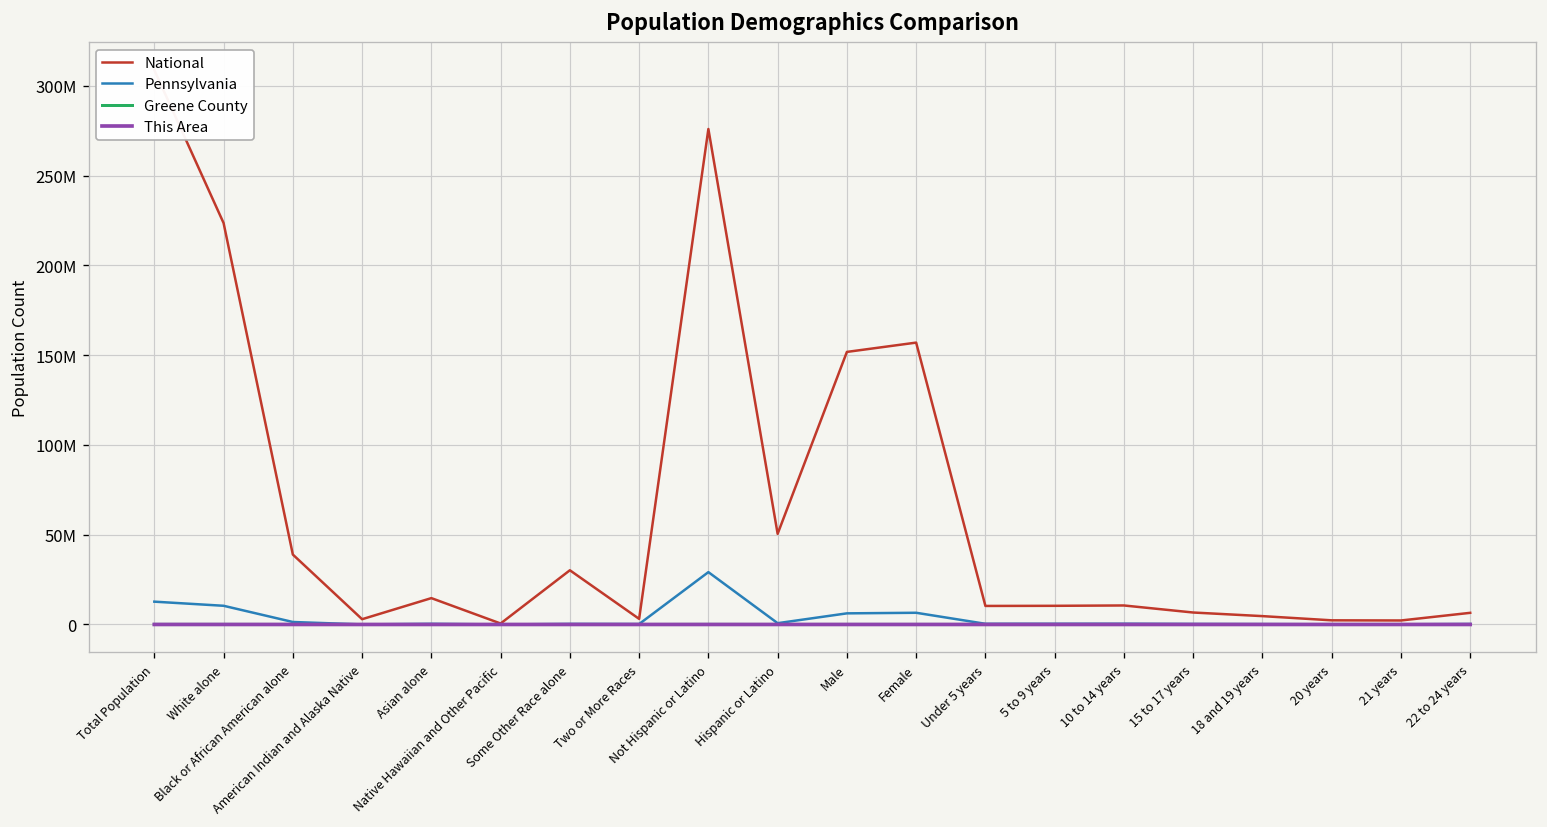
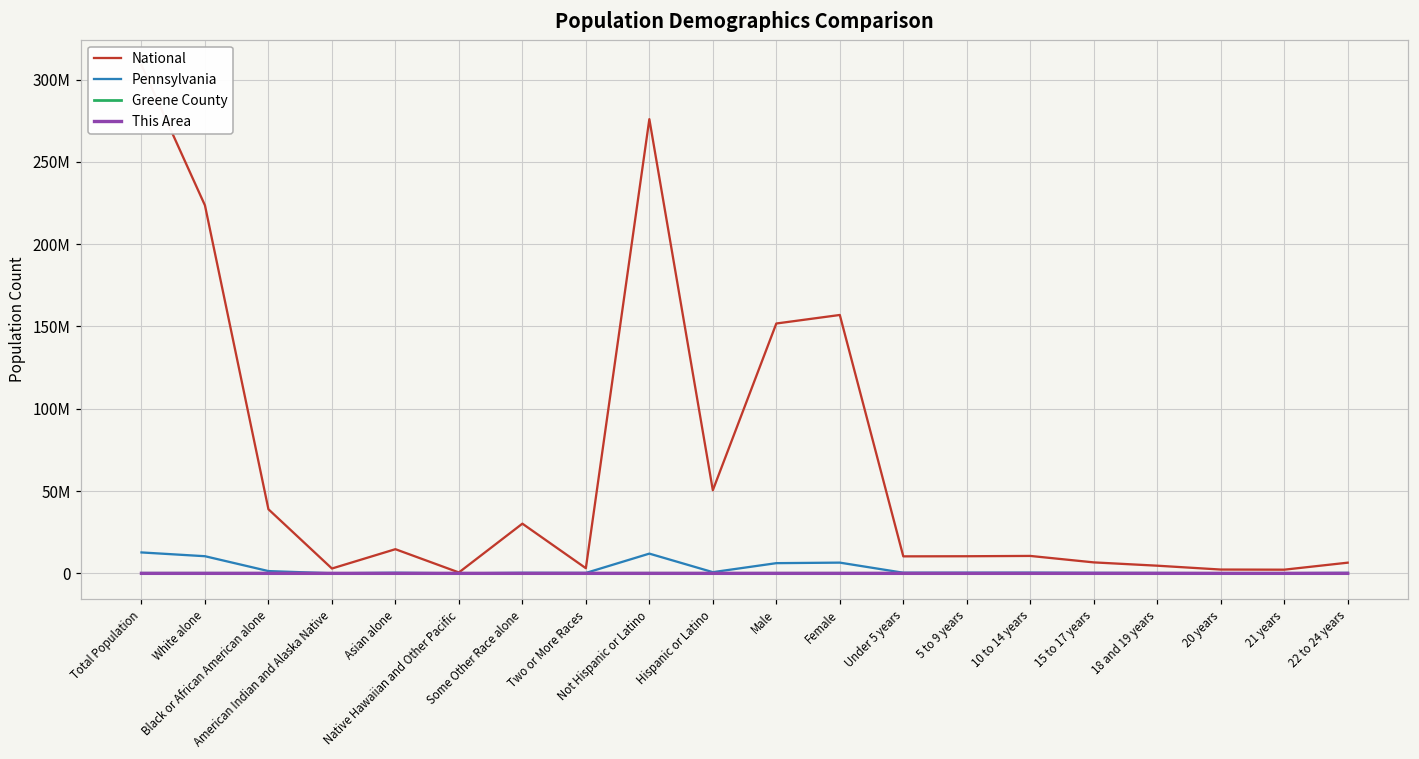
  {
    "National": {
      "White alone": 224000000,
      "Black or African American alone": 39000000,
      "American Indian and Alaska Native": 3000000,
      "Asian alone": 15000000,
      "Some Other Race alone": 30000000,
      "Two or More Races": 3000000,
      "Not Hispanic or Latino": 276000000,
      "Hispanic or Latino": 50000000,
      "Male": 152000000,
      "Female": 157000000,
      "Under 5 years": 10000000,
      "5 to 9 years": 10000000,
      "10 to 14 years": 11000000,
      "15 to 17 years": 7000000,
      "18 and 19 years": 5000000,
      "20 years": 2000000,
      "21 years": 2000000,
      "22 to 24 years": 6000000
    },
    "Pennsylvania": {
      "Total Population": 13000000,
      "White alone": 10000000,
-     "Not Hispanic or Latino": 29000000,
+     "Not Hispanic or Latino": 12000000,
      "Male": 6000000,
      "Female": 7000000
    },
    "This Area": {
      "Total Population": 0,
      "White alone": 0,
      "Not Hispanic or Latino": 0,
      "Male": 0,
      "Female": 0
    }
  }
